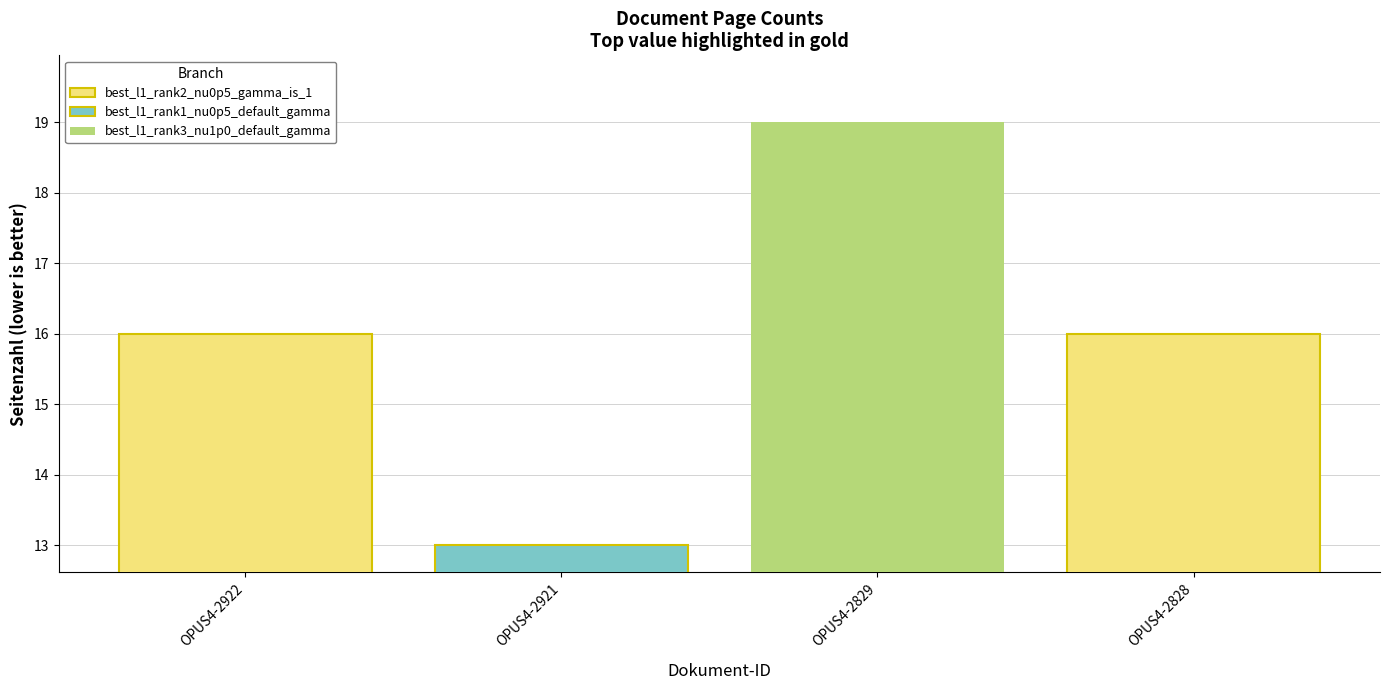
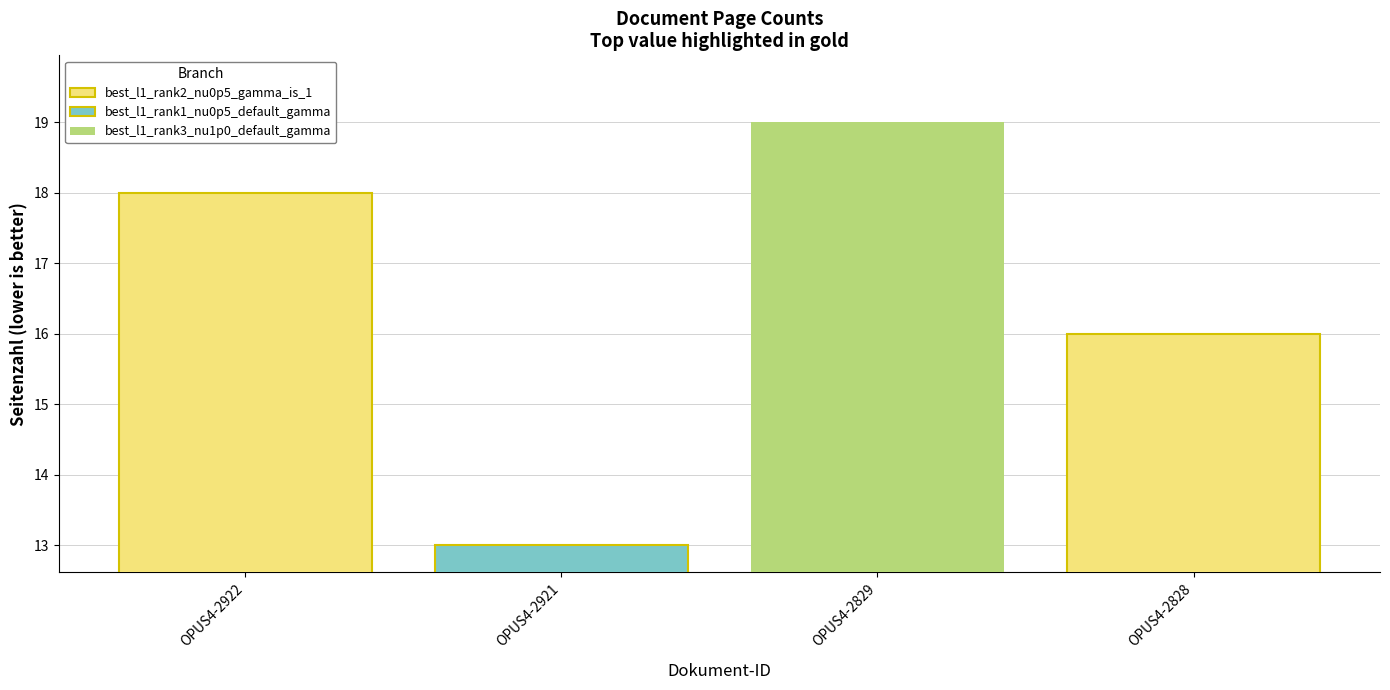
  {
-   "OPUS4-2922": 16,
+   "OPUS4-2922": 18,
    "OPUS4-2921": 13,
    "OPUS4-2829": 19,
    "OPUS4-2828": 16
  }
